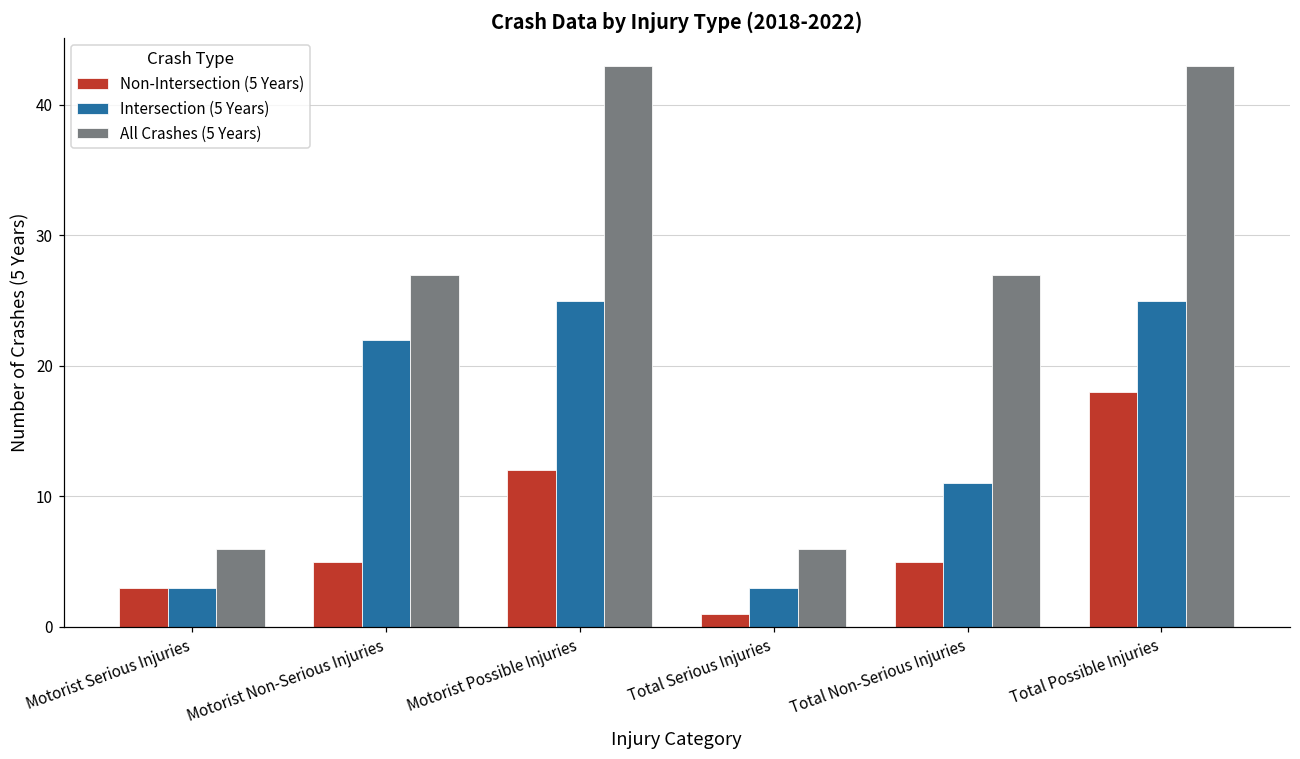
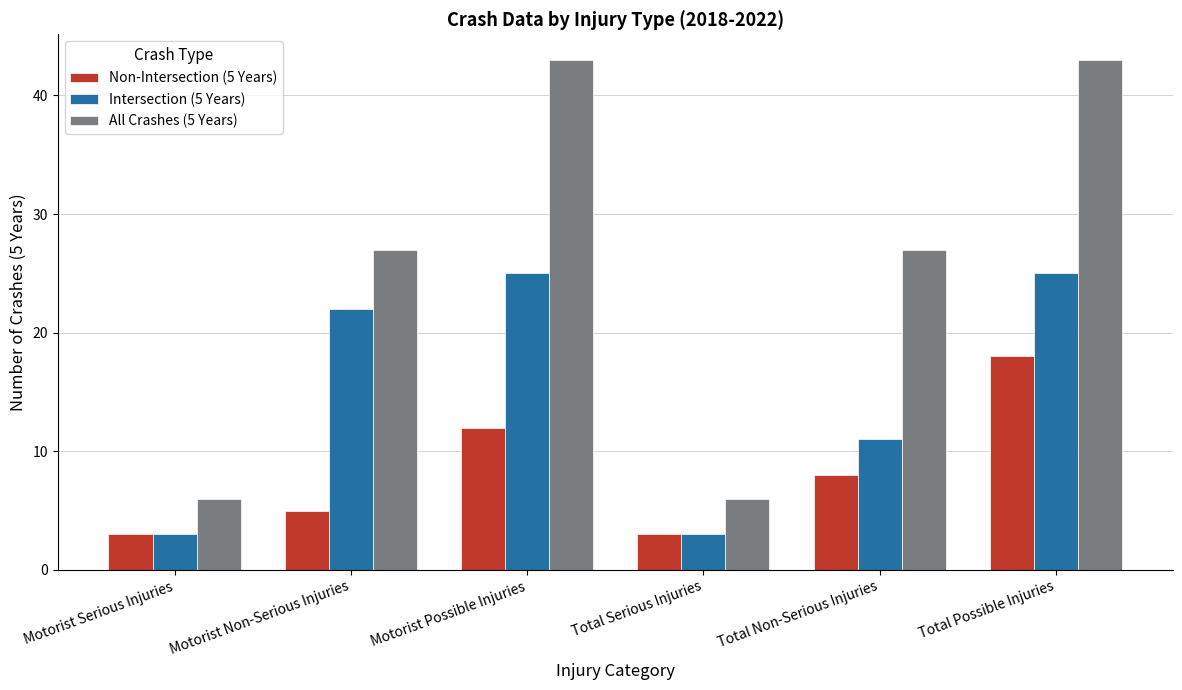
  {
    "Non-Intersection (5 Years)": {
      "Motorist Serious Injuries": 3,
      "Motorist Non-Serious Injuries": 5,
      "Motorist Possible Injuries": 12,
-     "Total Serious Injuries": 1,
-     "Total Non-Serious Injuries": 5,
+     "Total Serious Injuries": 3,
+     "Total Non-Serious Injuries": 8,
      "Total Possible Injuries": 18
    },
    "Intersection (5 Years)": {
      "Motorist Serious Injuries": 3,
      "Motorist Non-Serious Injuries": 22,
      "Motorist Possible Injuries": 25,
      "Total Serious Injuries": 3,
      "Total Non-Serious Injuries": 11,
      "Total Possible Injuries": 25
    },
    "All Crashes (5 Years)": {
      "Motorist Serious Injuries": 6,
      "Motorist Non-Serious Injuries": 27,
      "Motorist Possible Injuries": 43,
      "Total Serious Injuries": 6,
      "Total Non-Serious Injuries": 27,
      "Total Possible Injuries": 43
    }
  }
